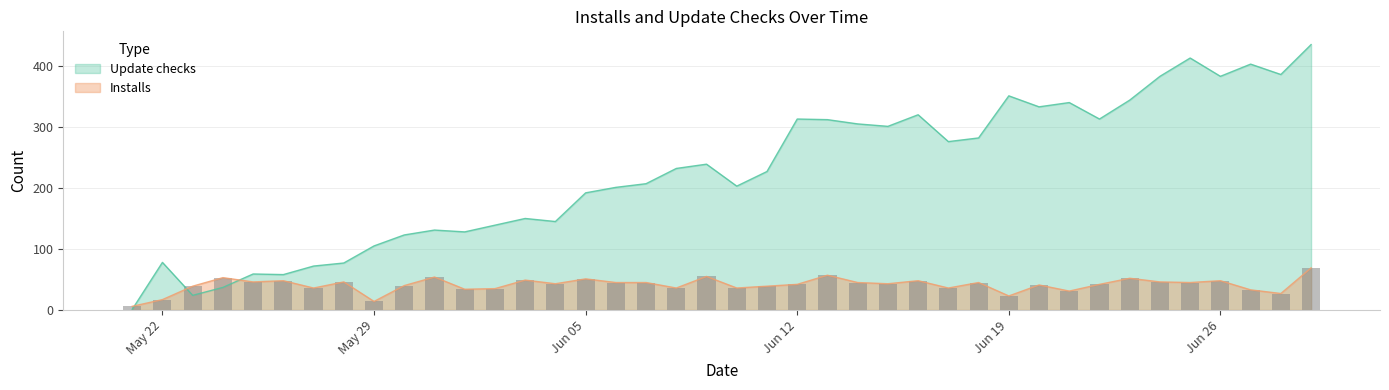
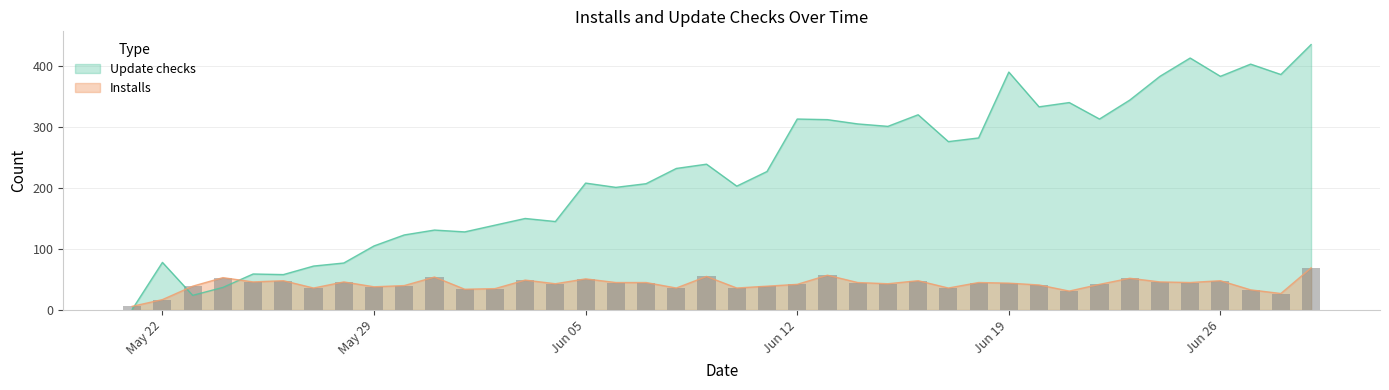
  {
    "Update checks": {
      "May 22": 80,
      "May 29": 110,
-     "Jun 05": 190,
+     "Jun 05": 210,
      "Jun 12": 310,
-     "Jun 19": 350,
+     "Jun 19": 390,
      "Jun 26": 380
    },
    "Installs": {
      "May 22": 20,
-     "May 29": 10,
+     "May 29": 40,
      "Jun 05": 50,
      "Jun 12": 40,
-     "Jun 19": 20,
+     "Jun 19": 40,
      "Jun 26": 50
    }
  }
